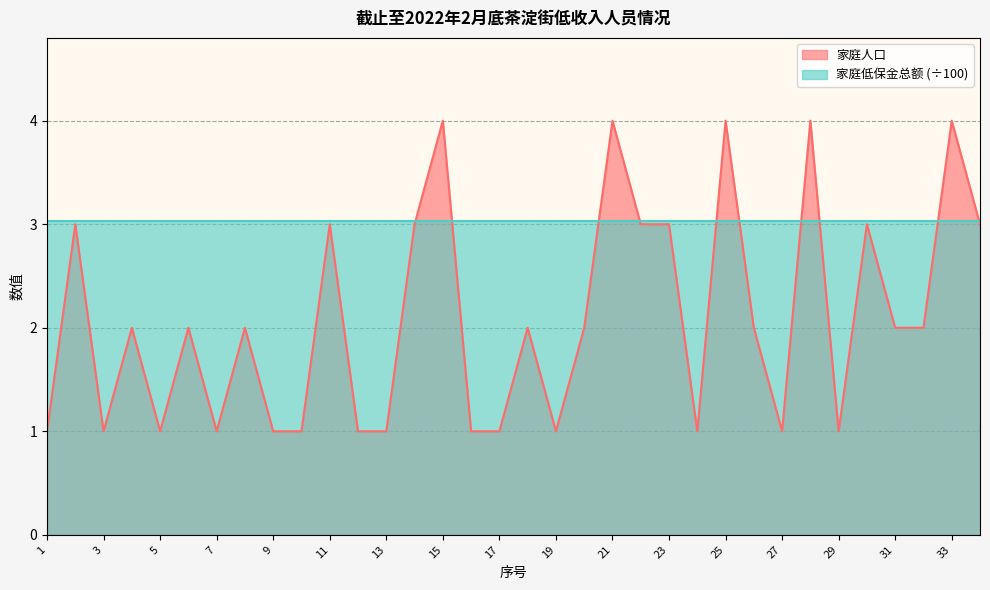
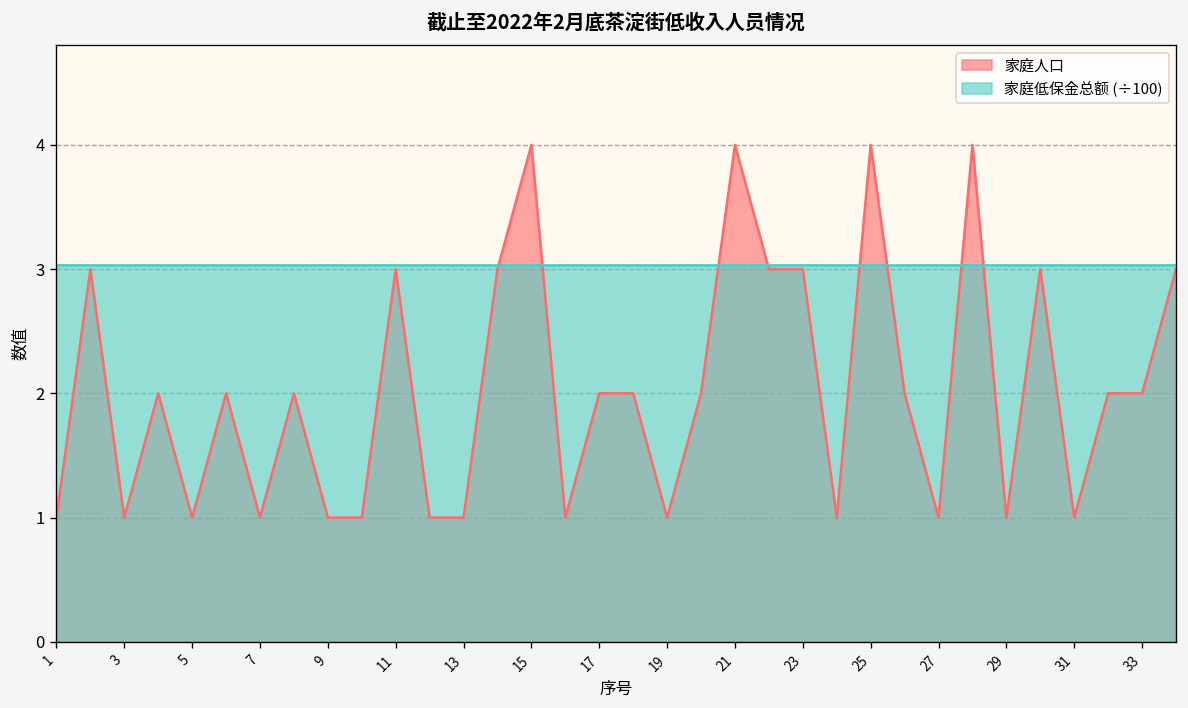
  {
    "家庭人口": {
      "1": 1,
      "3": 1,
      "5": 1,
      "7": 1,
      "9": 1,
      "11": 3,
      "13": 1,
      "15": 4,
-     "17": 1,
+     "17": 2,
      "19": 1,
      "21": 4,
      "23": 3,
      "25": 4,
      "27": 1,
      "29": 1,
-     "31": 2,
-     "33": 4
+     "31": 1,
+     "33": 2
    },
    "家庭低保金总额 (÷100)": {
      "1": 3.03,
      "3": 3.03,
      "5": 3.03,
      "7": 3.03,
      "9": 3.03,
      "11": 3.03,
      "13": 3.03,
      "15": 3.03,
      "17": 3.03,
      "19": 3.03,
      "21": 3.03,
      "23": 3.03,
      "25": 3.03,
      "27": 3.03,
      "29": 3.03,
      "31": 3.03,
      "33": 3.03
    }
  }
